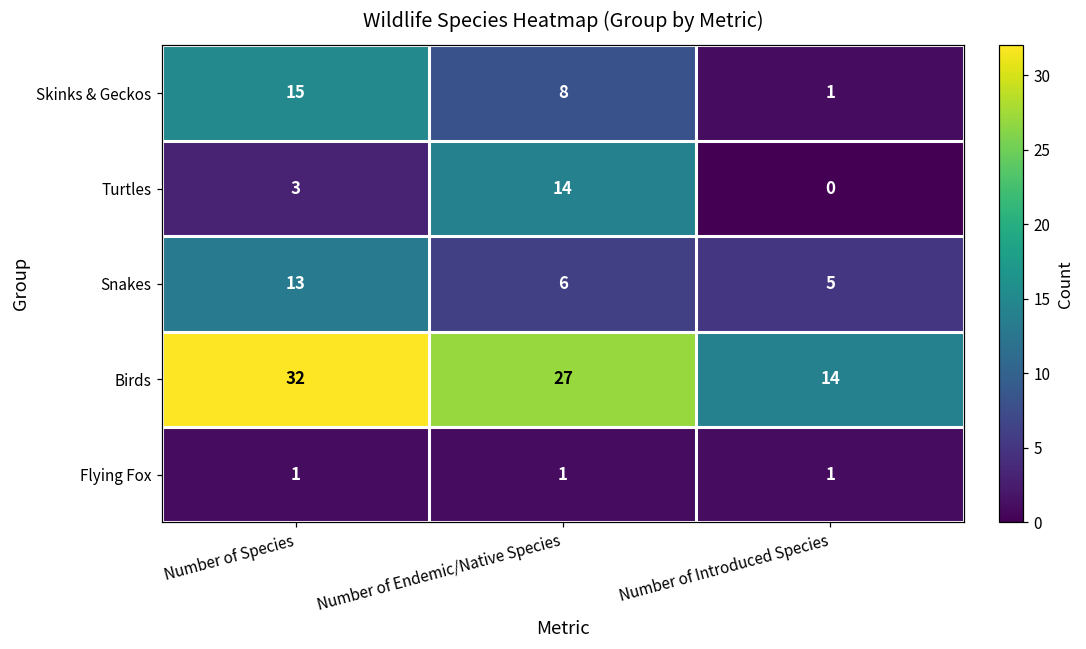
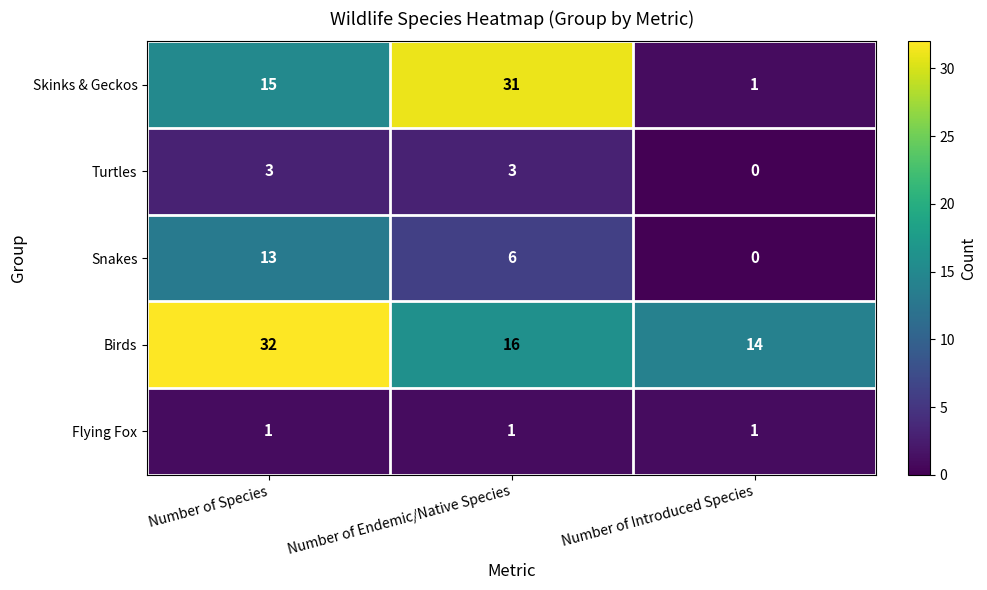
  {
    "Skinks & Geckos": {
      "Number of Species": 15,
-     "Number of Endemic/Native Species": 8,
+     "Number of Endemic/Native Species": 31,
      "Number of Introduced Species": 1
    },
    "Turtles": {
      "Number of Species": 3,
-     "Number of Endemic/Native Species": 14,
+     "Number of Endemic/Native Species": 3,
      "Number of Introduced Species": 0
    },
    "Snakes": {
      "Number of Species": 13,
      "Number of Endemic/Native Species": 6,
-     "Number of Introduced Species": 5
+     "Number of Introduced Species": 0
    },
    "Birds": {
      "Number of Species": 32,
-     "Number of Endemic/Native Species": 27,
+     "Number of Endemic/Native Species": 16,
      "Number of Introduced Species": 14
    },
    "Flying Fox": {
      "Number of Species": 1,
      "Number of Endemic/Native Species": 1,
      "Number of Introduced Species": 1
    }
  }
